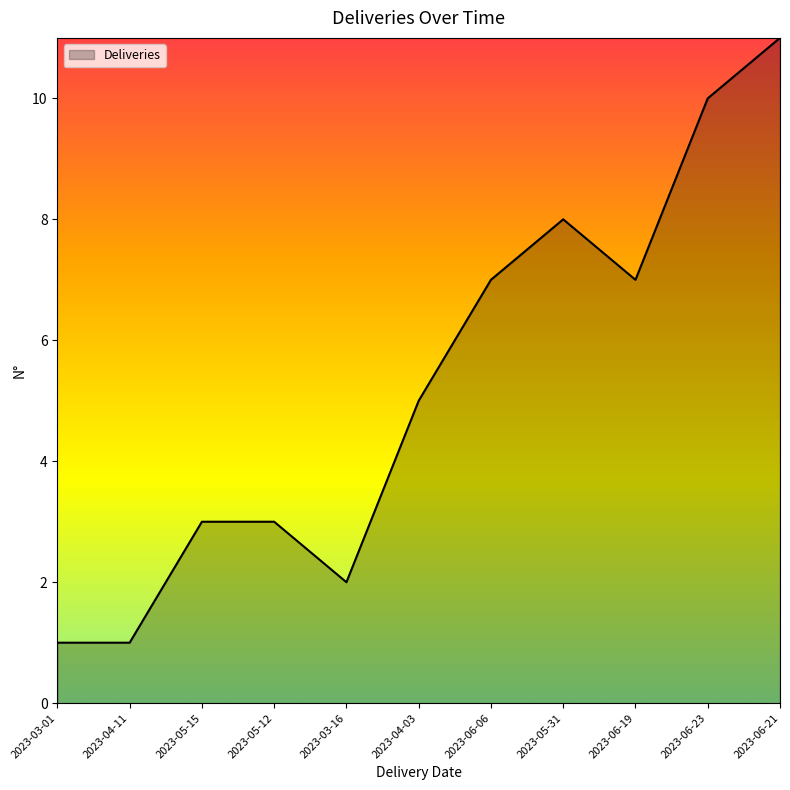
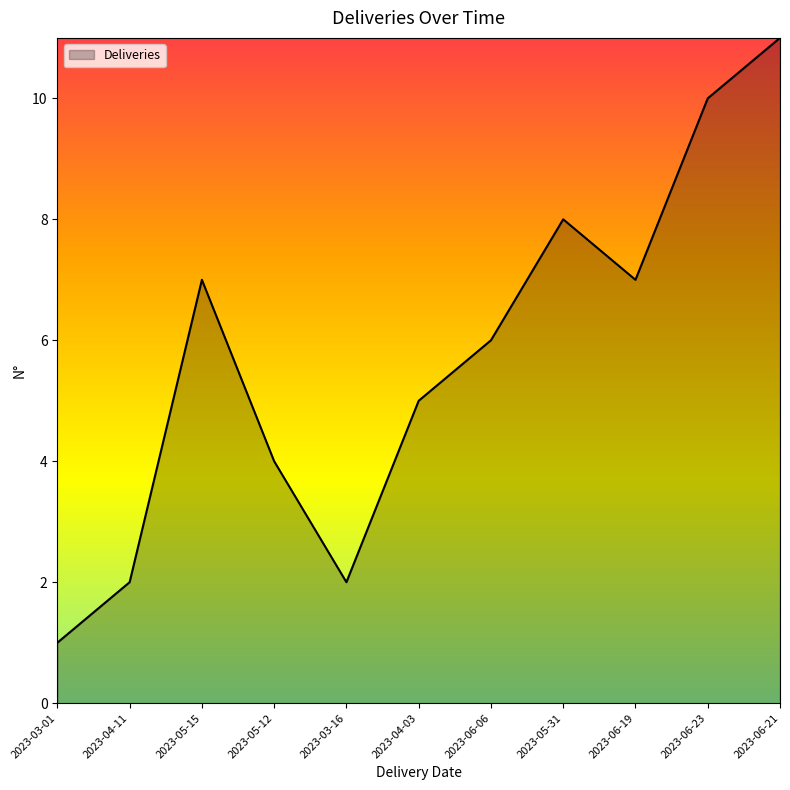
  {
    "2023-03-01": 1,
-   "2023-04-11": 1,
-   "2023-05-15": 3,
-   "2023-05-12": 3,
+   "2023-04-11": 2,
+   "2023-05-15": 7,
+   "2023-05-12": 4,
    "2023-03-16": 2,
    "2023-04-03": 5,
-   "2023-06-06": 7,
+   "2023-06-06": 6,
    "2023-05-31": 8,
    "2023-06-19": 7,
    "2023-06-23": 10,
    "2023-06-21": 11
  }
